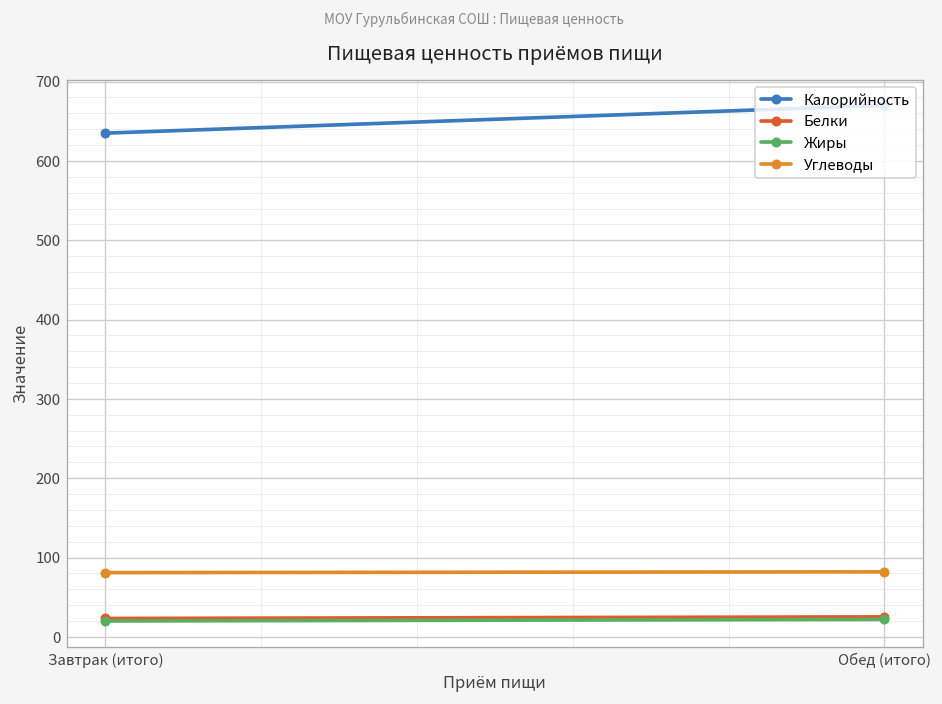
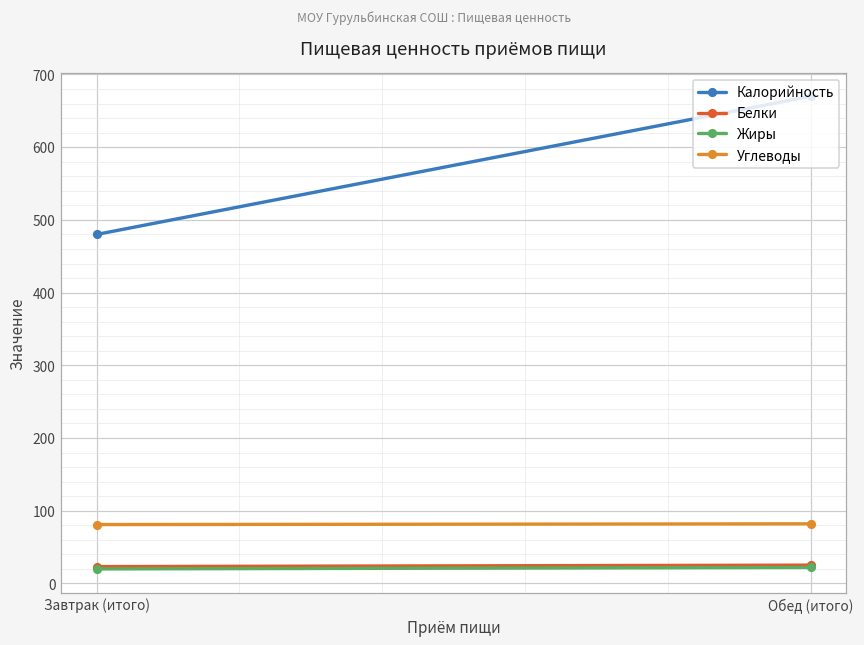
  {
    "Калорийность": {
-     "Завтрак (итого)": 640
+     "Завтрак (итого)": 480
    }
  }
